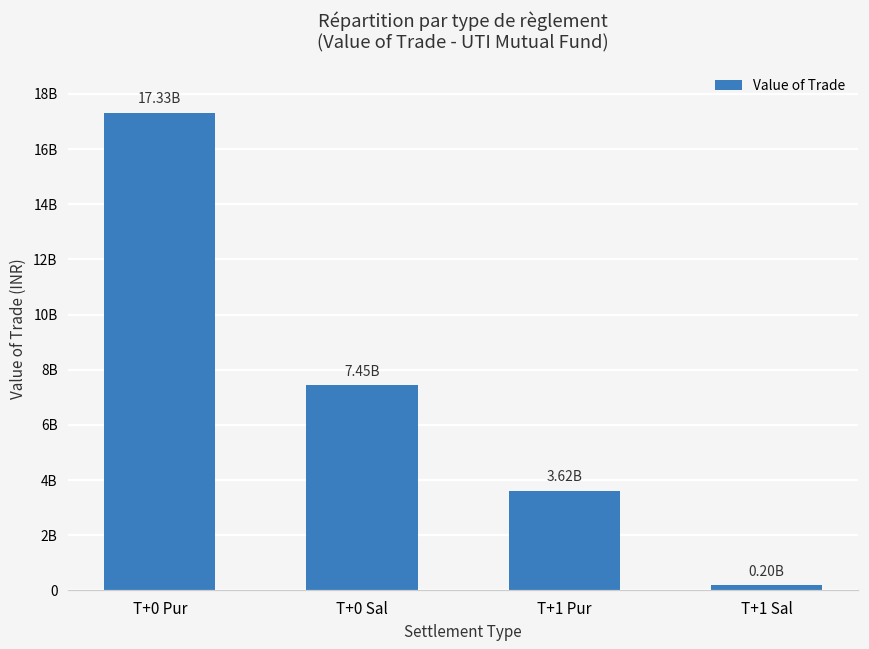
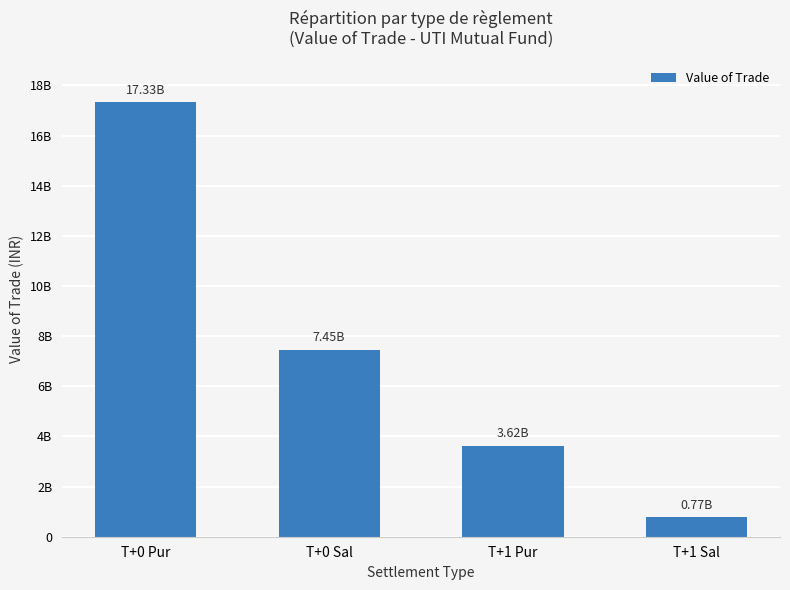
  {
    "T+0 Pur": "17.33B",
    "T+0 Sal": "7.45B",
    "T+1 Pur": "3.62B",
-   "T+1 Sal": "0.20B"
+   "T+1 Sal": "0.77B"
  }
